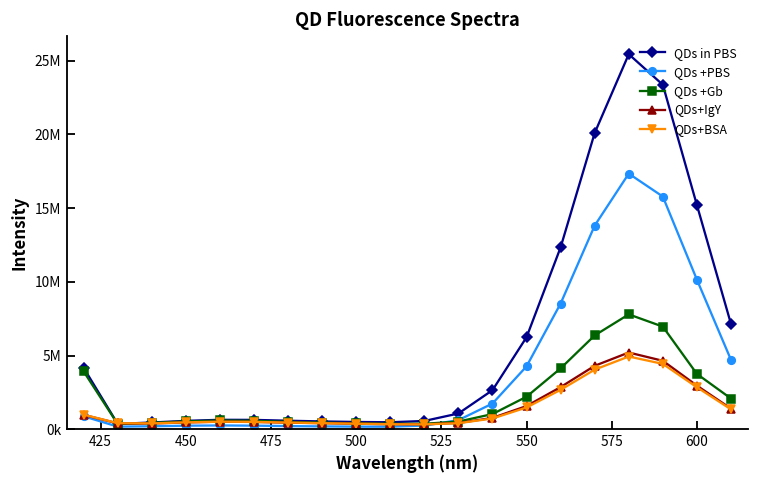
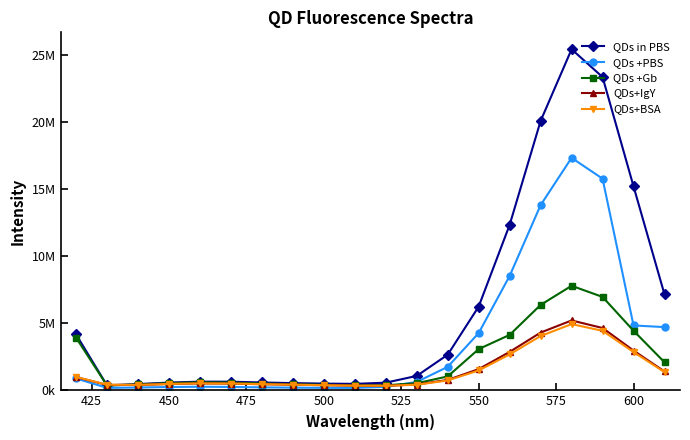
  {
    "QDs in PBS": {
      "550": 6300000,
      "600": 15200000
    },
    "QDs +PBS": {
      "450": 200000,
      "500": 200000,
      "550": 4300000,
-     "600": 10200000
+     "600": 4800000
    },
    "QDs +Gb": {
-     "550": 2200000,
-     "600": 3800000
+     "550": 3100000,
+     "600": 4400000
    }
  }
